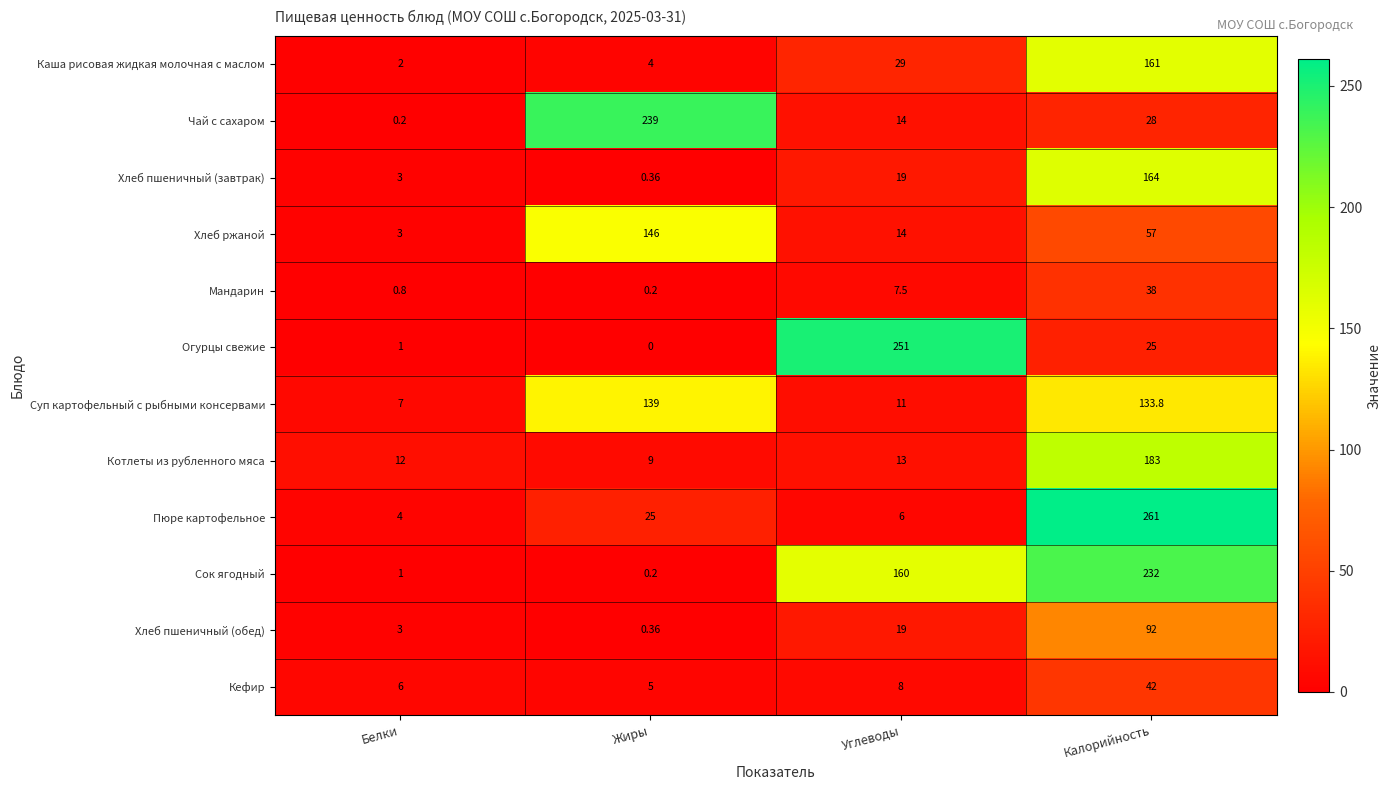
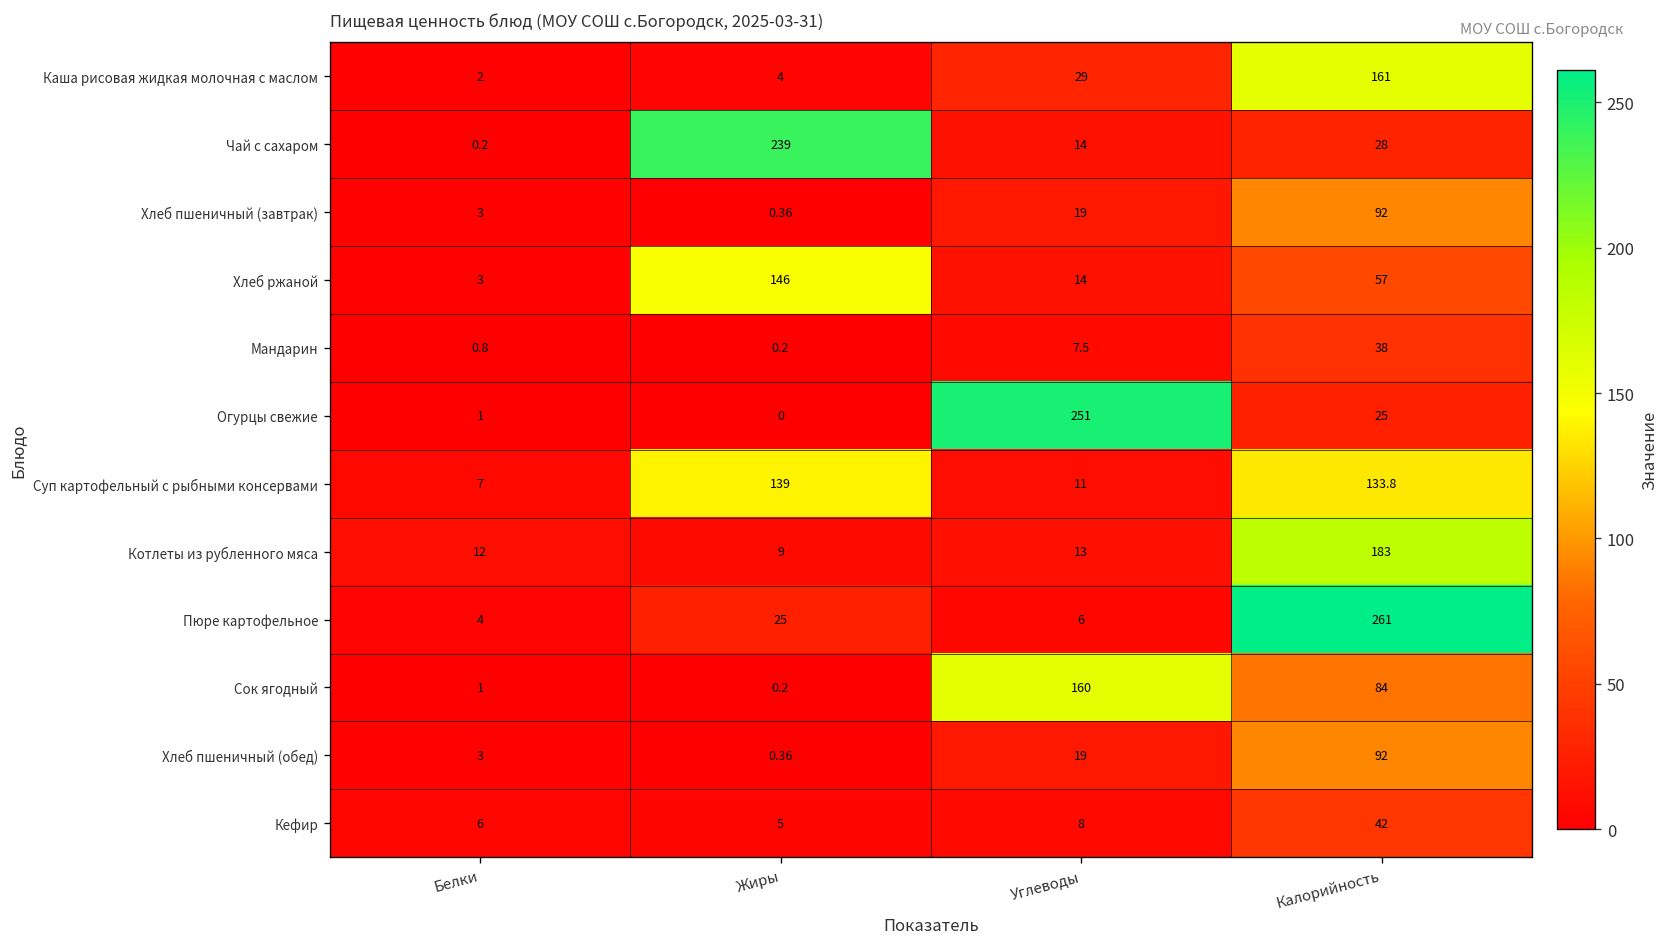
  {
    "Каша рисовая жидкая молочная с маслом": {
      "Белки": 2,
      "Жиры": 4,
      "Углеводы": 29,
      "Калорийность": 161
    },
    "Чай с сахаром": {
      "Белки": 0.2,
      "Жиры": 239,
      "Углеводы": 14,
      "Калорийность": 28
    },
    "Хлеб пшеничный (завтрак)": {
      "Белки": 3,
      "Жиры": 0.36,
      "Углеводы": 19,
-     "Калорийность": 164
+     "Калорийность": 92
    },
    "Хлеб ржаной": {
      "Белки": 3,
      "Жиры": 146,
      "Углеводы": 14,
      "Калорийность": 57
    },
    "Мандарин": {
      "Белки": 0.8,
      "Жиры": 0.2,
      "Углеводы": 7.5,
      "Калорийность": 38
    },
    "Огурцы свежие": {
      "Белки": 1,
      "Жиры": 0,
      "Углеводы": 251,
      "Калорийность": 25
    },
    "Суп картофельный с рыбными консервами": {
      "Белки": 7,
      "Жиры": 139,
      "Углеводы": 11,
      "Калорийность": 133.8
    },
    "Котлеты из рубленного мяса": {
      "Белки": 12,
      "Жиры": 9,
      "Углеводы": 13,
      "Калорийность": 183
    },
    "Пюре картофельное": {
      "Белки": 4,
      "Жиры": 25,
      "Углеводы": 6,
      "Калорийность": 261
    },
    "Сок ягодный": {
      "Белки": 1,
      "Жиры": 0.2,
      "Углеводы": 160,
-     "Калорийность": 232
+     "Калорийность": 84
    },
    "Хлеб пшеничный (обед)": {
      "Белки": 3,
      "Жиры": 0.36,
      "Углеводы": 19,
      "Калорийность": 92
    },
    "Кефир": {
      "Белки": 6,
      "Жиры": 5,
      "Углеводы": 8,
      "Калорийность": 42
    }
  }
